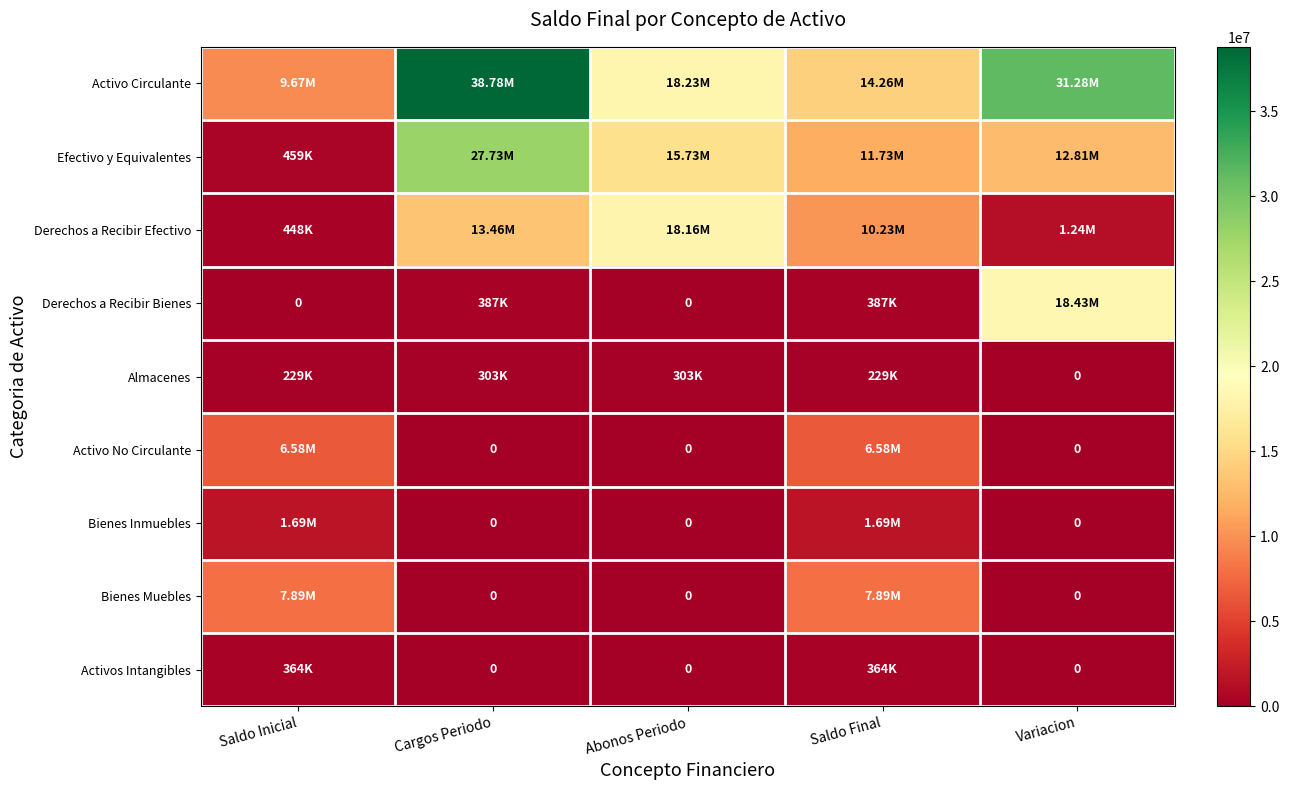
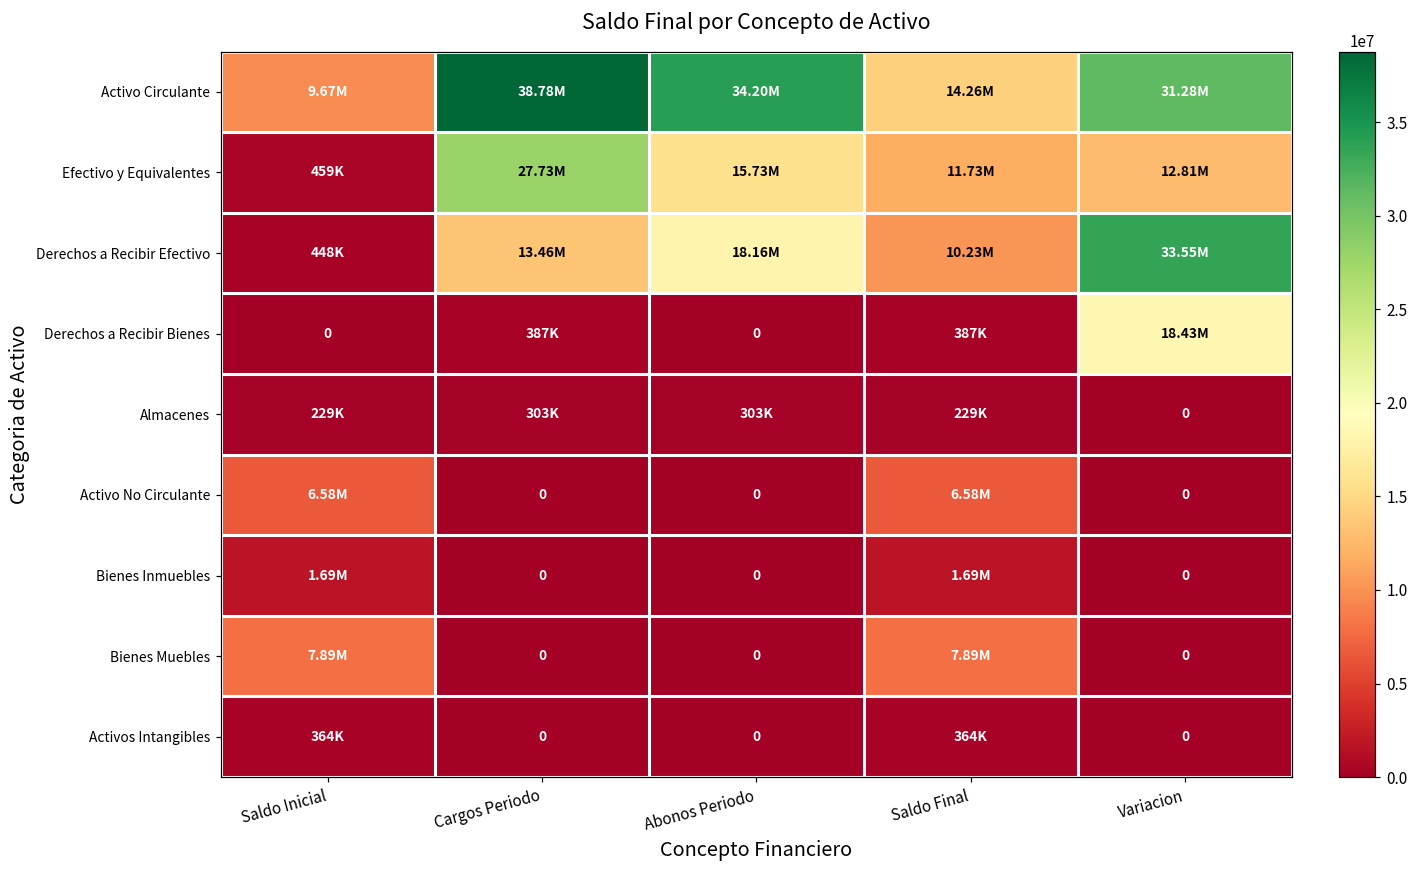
  {
    "Activo Circulante": {
      "Saldo Inicial": "9.67M",
      "Cargos Periodo": "38.78M",
-     "Abonos Periodo": "18.23M",
+     "Abonos Periodo": "34.20M",
      "Saldo Final": "14.26M",
      "Variacion": "31.28M"
    },
    "Efectivo y Equivalentes": {
      "Saldo Inicial": "459K",
      "Cargos Periodo": "27.73M",
      "Abonos Periodo": "15.73M",
      "Saldo Final": "11.73M",
      "Variacion": "12.81M"
    },
    "Derechos a Recibir Efectivo": {
      "Saldo Inicial": "448K",
      "Cargos Periodo": "13.46M",
      "Abonos Periodo": "18.16M",
      "Saldo Final": "10.23M",
-     "Variacion": "1.24M"
+     "Variacion": "33.55M"
    },
    "Derechos a Recibir Bienes": {
      "Saldo Inicial": "0",
      "Cargos Periodo": "387K",
      "Abonos Periodo": "0",
      "Saldo Final": "387K",
      "Variacion": "18.43M"
    },
    "Almacenes": {
      "Saldo Inicial": "229K",
      "Cargos Periodo": "303K",
      "Abonos Periodo": "303K",
      "Saldo Final": "229K",
      "Variacion": "0"
    },
    "Activo No Circulante": {
      "Saldo Inicial": "6.58M",
      "Cargos Periodo": "0",
      "Abonos Periodo": "0",
      "Saldo Final": "6.58M",
      "Variacion": "0"
    },
    "Bienes Inmuebles": {
      "Saldo Inicial": "1.69M",
      "Cargos Periodo": "0",
      "Abonos Periodo": "0",
      "Saldo Final": "1.69M",
      "Variacion": "0"
    },
    "Bienes Muebles": {
      "Saldo Inicial": "7.89M",
      "Cargos Periodo": "0",
      "Abonos Periodo": "0",
      "Saldo Final": "7.89M",
      "Variacion": "0"
    },
    "Activos Intangibles": {
      "Saldo Inicial": "364K",
      "Cargos Periodo": "0",
      "Abonos Periodo": "0",
      "Saldo Final": "364K",
      "Variacion": "0"
    }
  }
